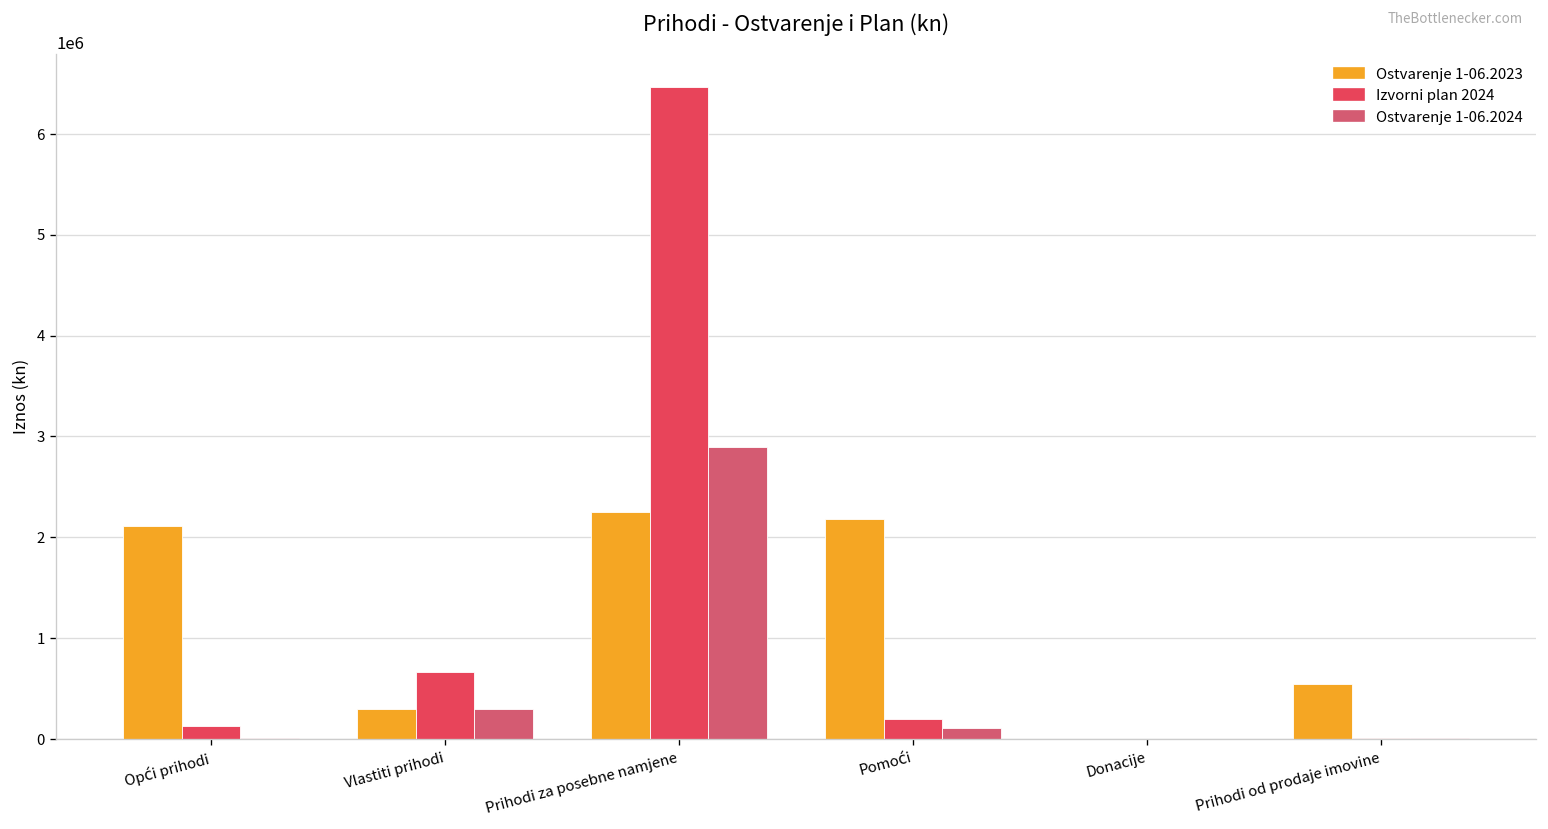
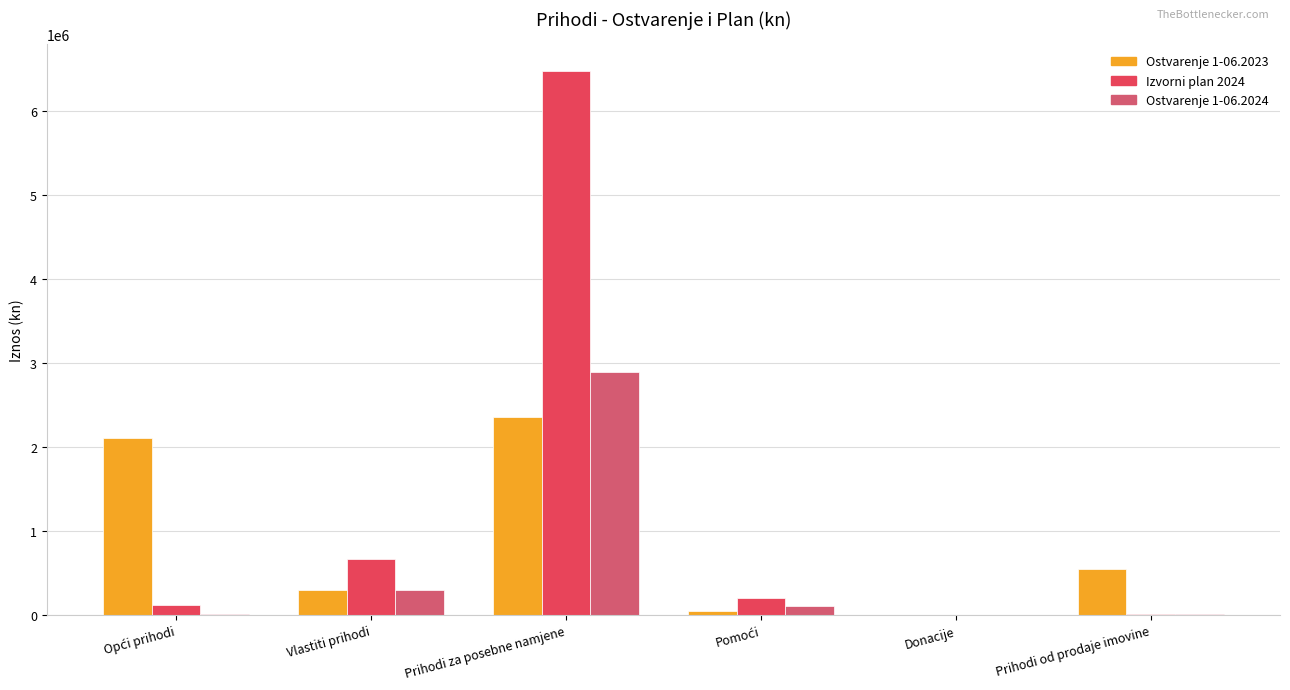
  {
    "Ostvarenje 1-06.2023": {
      "Opći prihodi": 2100000,
      "Vlastiti prihodi": 300000,
-     "Prihodi za posebne namjene": 2300000,
-     "Pomoći": 2200000,
+     "Prihodi za posebne namjene": 2400000,
+     "Pomoći": 100000,
      "Prihodi od prodaje imovine": 500000
    }
  }
